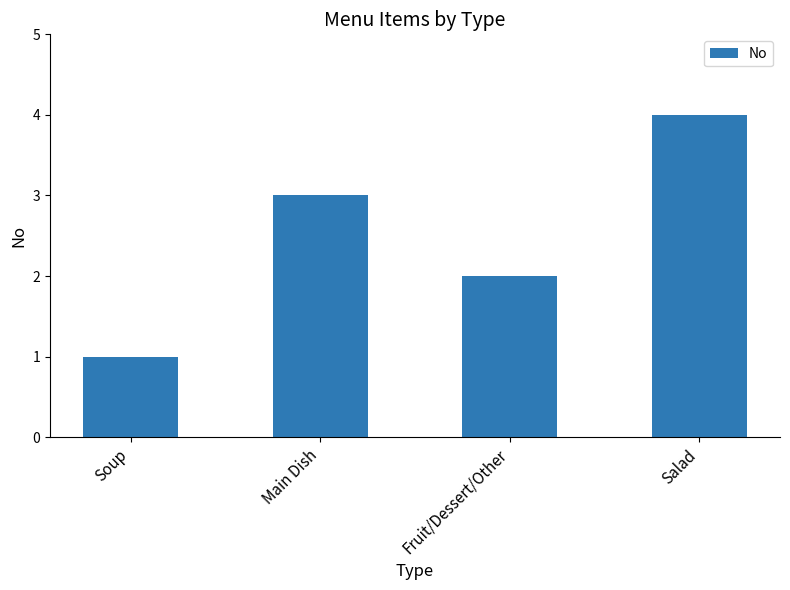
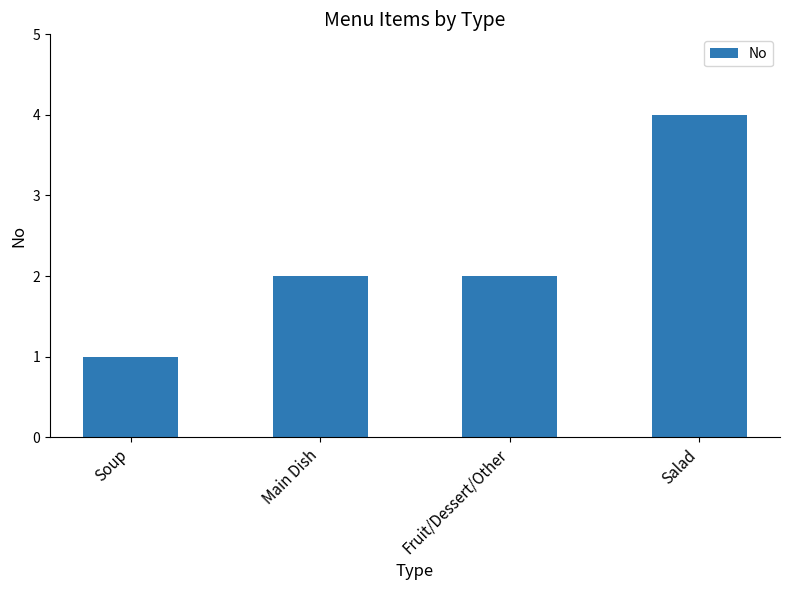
  {
    "Soup": 1,
-   "Main Dish": 3,
+   "Main Dish": 2,
    "Fruit/Dessert/Other": 2,
    "Salad": 4
  }
